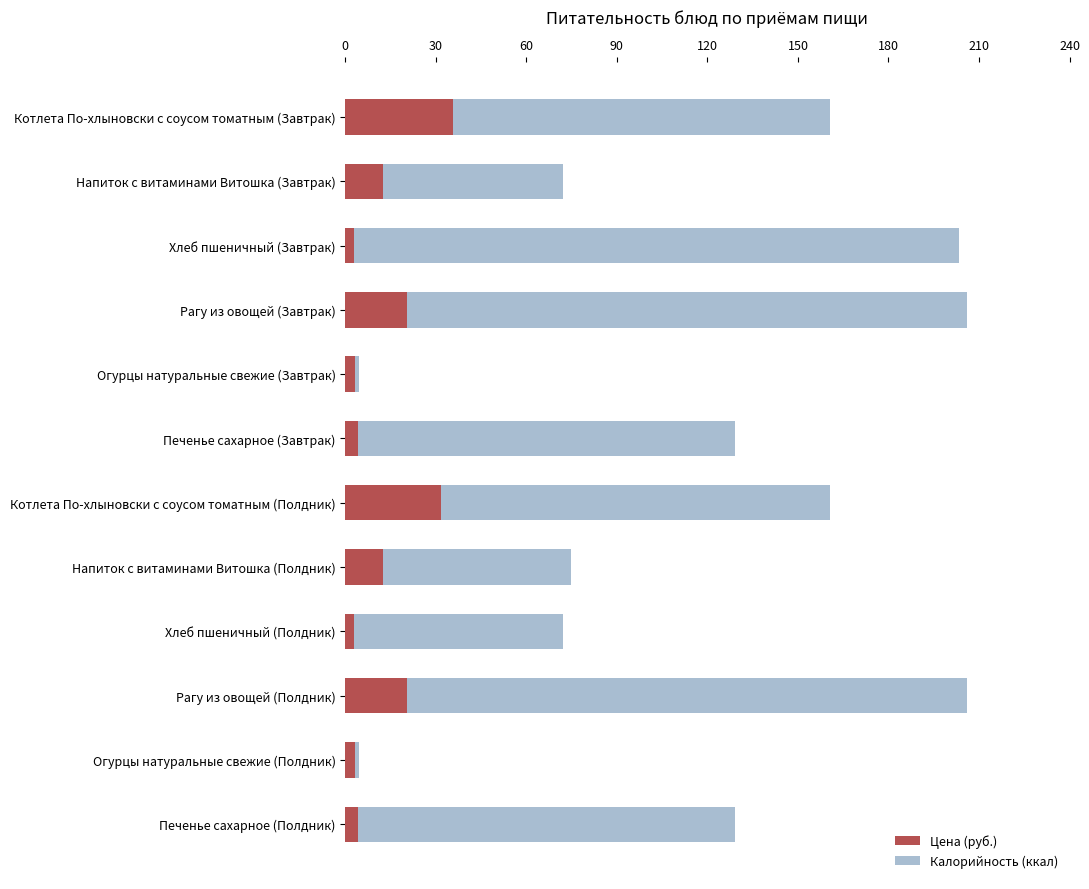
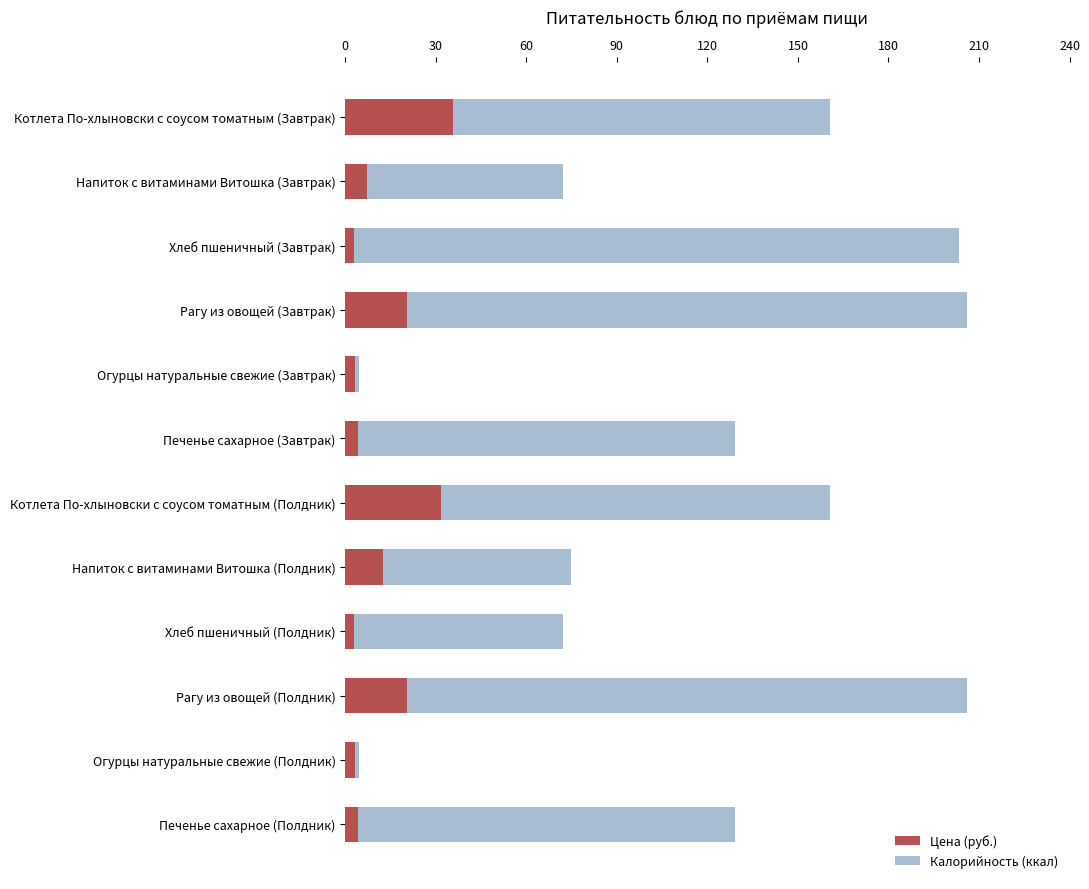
  {
    "Цена (руб.)": {
-     "Напиток с витаминами Витошка (Завтрак)": 12
+     "Напиток с витаминами Витошка (Завтрак)": 7
    },
    "Калорийность (ккал)": {
      "Котлета По-хлыновски с соусом томатным (Завтрак)": 161,
      "Напиток с витаминами Витошка (Завтрак)": 72,
      "Хлеб пшеничный (Завтрак)": 203,
      "Рагу из овощей (Завтрак)": 206,
      "Огурцы натуральные свежие (Завтрак)": 4,
      "Печенье сахарное (Завтрак)": 129,
      "Котлета По-хлыновски с соусом томатным (Полдник)": 161,
      "Напиток с витаминами Витошка (Полдник)": 75,
      "Хлеб пшеничный (Полдник)": 72,
      "Рагу из овощей (Полдник)": 206,
      "Огурцы натуральные свежие (Полдник)": 4,
      "Печенье сахарное (Полдник)": 129
    }
  }
